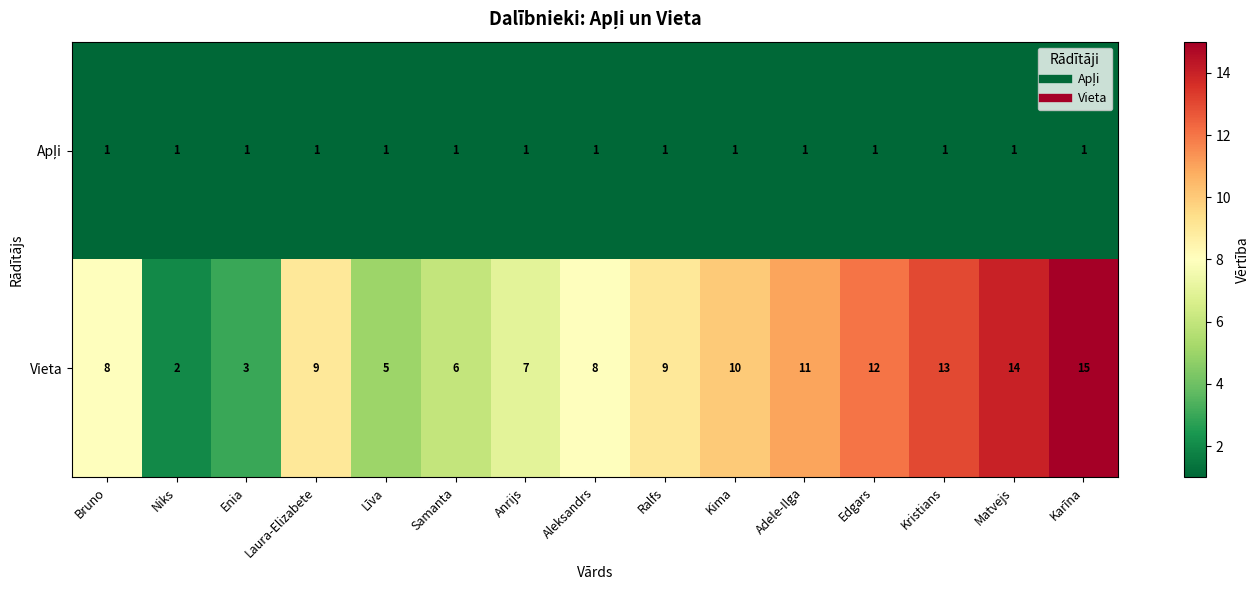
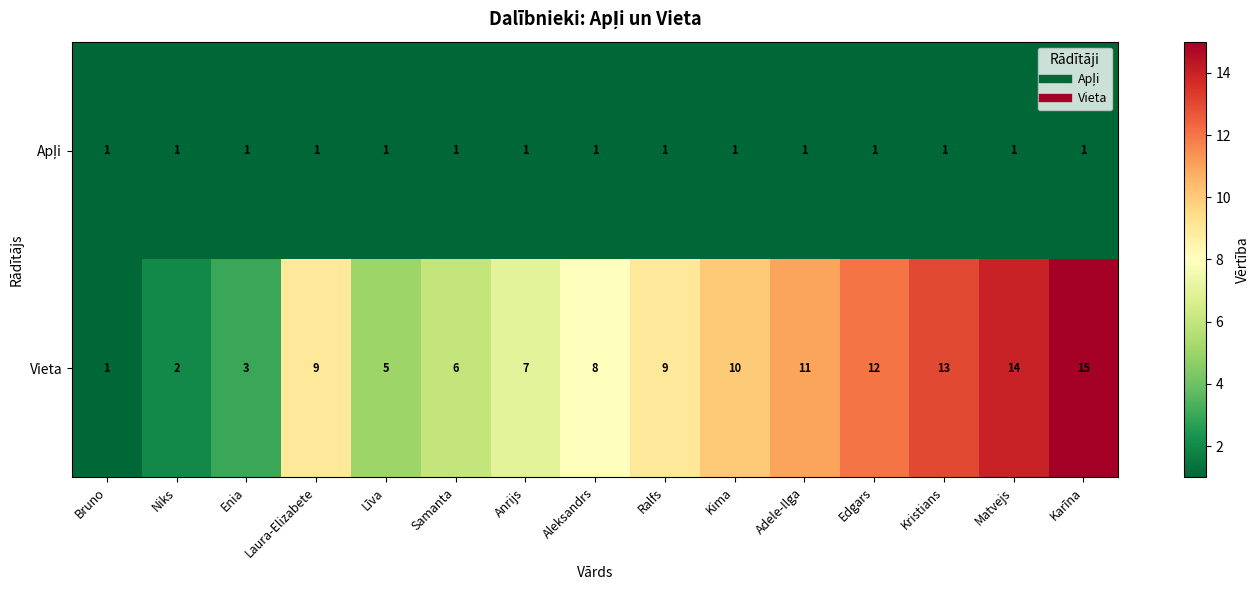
  {
    "Apļi": {
      "Bruno": 1,
      "Niks": 1,
      "Enia": 1,
      "Laura-Elizabete": 1,
      "Līva": 1,
      "Samanta": 1,
      "Anrijs": 1,
      "Aleksandrs": 1,
      "Ralfs": 1,
      "Kima": 1,
      "Adele-Ilga": 1,
      "Edgars": 1,
      "Kristians": 1,
      "Matvejs": 1,
      "Karīna": 1
    },
    "Vieta": {
-     "Bruno": 8,
+     "Bruno": 1,
      "Niks": 2,
      "Enia": 3,
      "Laura-Elizabete": 9,
      "Līva": 5,
      "Samanta": 6,
      "Anrijs": 7,
      "Aleksandrs": 8,
      "Ralfs": 9,
      "Kima": 10,
      "Adele-Ilga": 11,
      "Edgars": 12,
      "Kristians": 13,
      "Matvejs": 14,
      "Karīna": 15
    }
  }
